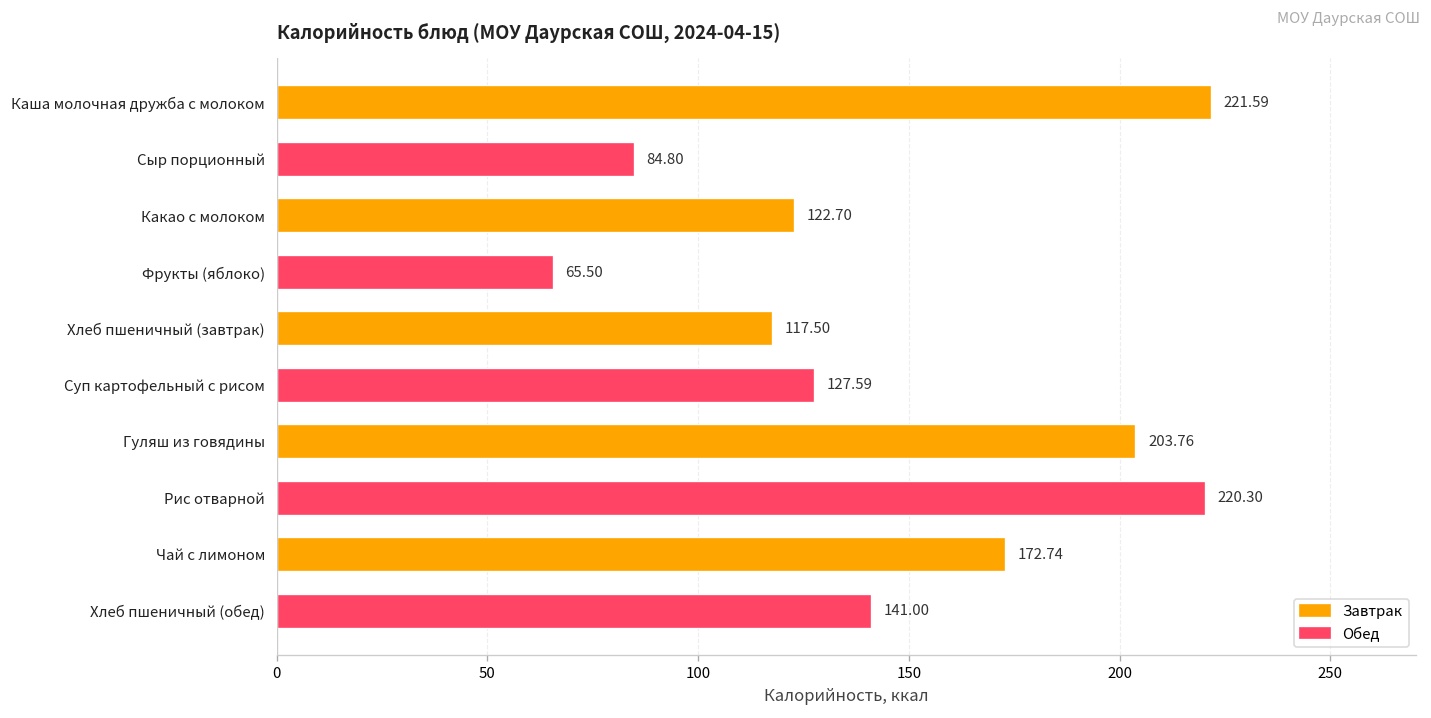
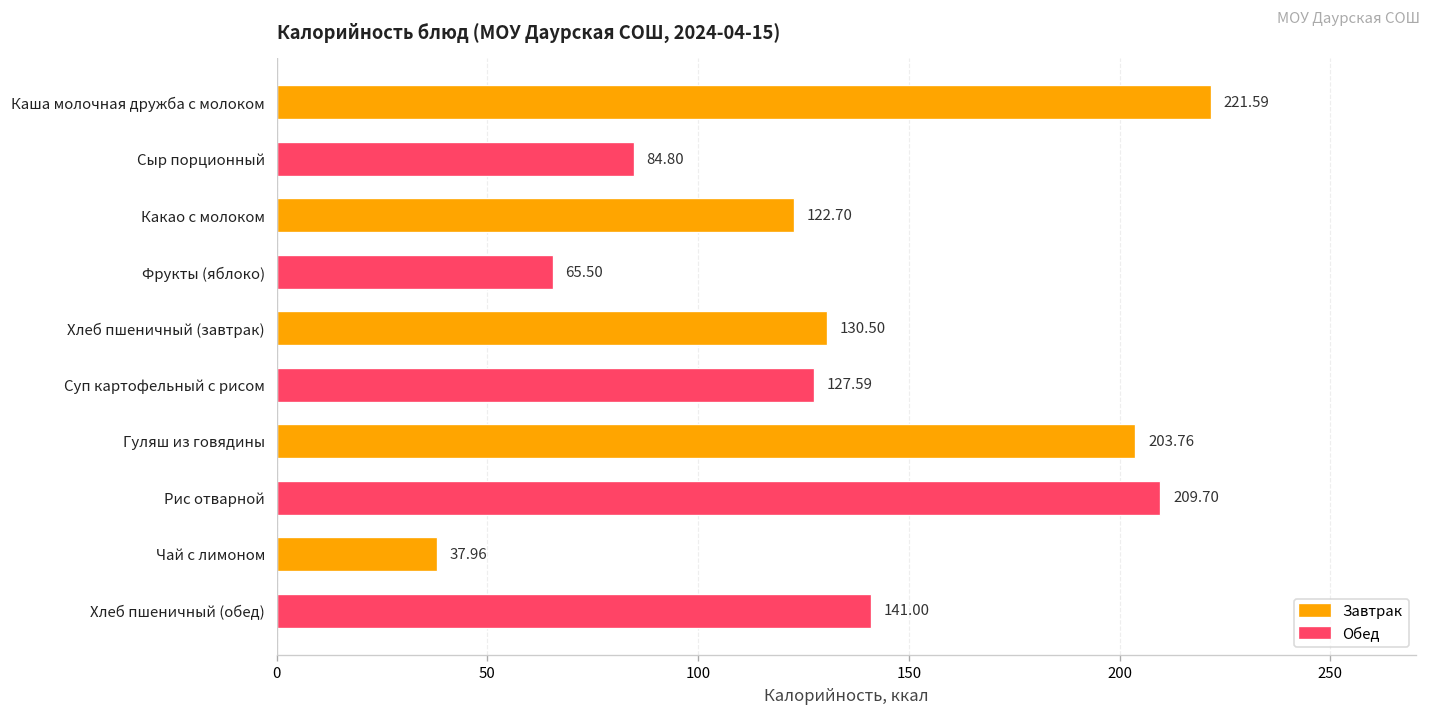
  {
    "Каша молочная дружба с молоком": 221.59,
    "Сыр порционный": 84.80,
    "Какао с молоком": 122.70,
    "Фрукты (яблоко)": 65.50,
-   "Хлеб пшеничный (завтрак)": 117.50,
+   "Хлеб пшеничный (завтрак)": 130.50,
    "Суп картофельный с рисом": 127.59,
    "Гуляш из говядины": 203.76,
-   "Рис отварной": 220.30,
-   "Чай с лимоном": 172.74,
+   "Рис отварной": 209.70,
+   "Чай с лимоном": 37.96,
    "Хлеб пшеничный (обед)": 141.00
  }
